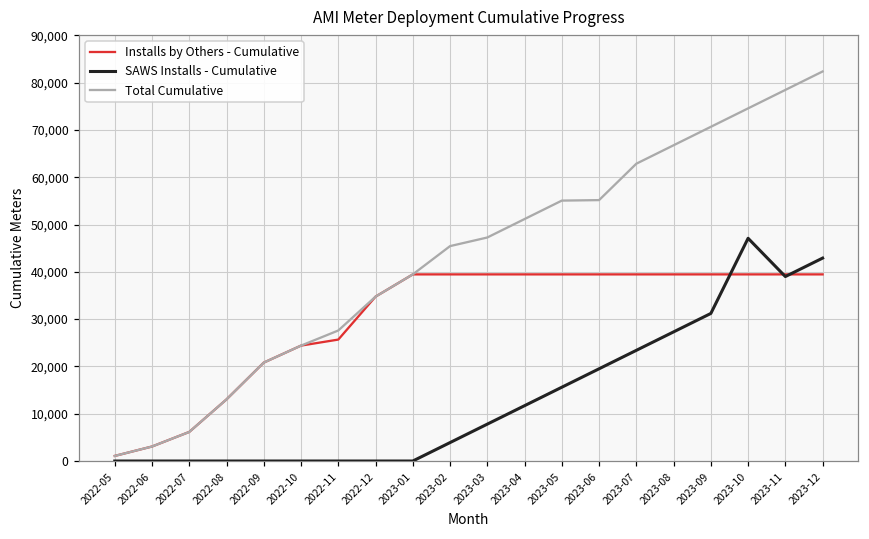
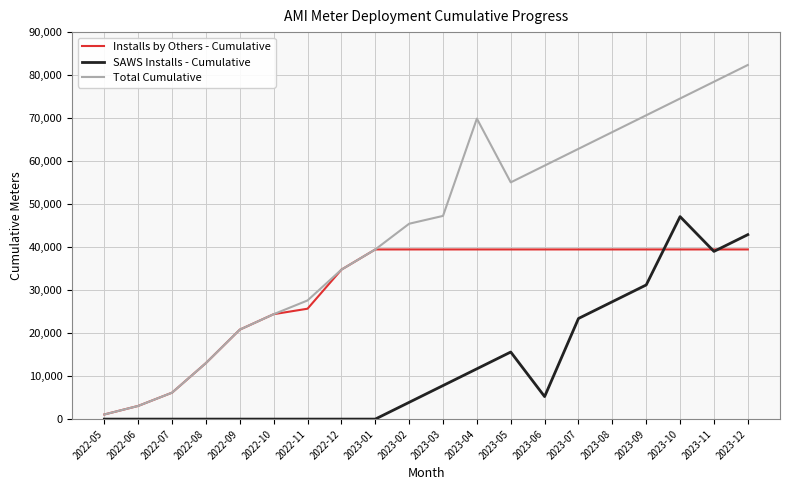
  {
    "Installs by Others - Cumulative": {
      "2022-11": "26,000",
      "2023-02": "39,000",
      "2023-03": "39,000",
      "2023-04": "39,000",
      "2023-05": "39,000",
      "2023-06": "39,000",
      "2023-07": "39,000",
      "2023-08": "39,000",
      "2023-09": "39,000",
      "2023-10": "39,000",
      "2023-12": "39,000"
    },
    "SAWS Installs - Cumulative": {
      "2022-05": "0",
      "2022-06": "0",
      "2022-07": "0",
      "2022-08": "0",
      "2022-09": "0",
      "2022-10": "0",
      "2022-11": "0",
      "2022-12": "0",
      "2023-01": "0",
      "2023-02": "4,000",
      "2023-03": "8,000",
      "2023-04": "12,000",
      "2023-05": "16,000",
-     "2023-06": "20,000",
+     "2023-06": "5,000",
      "2023-07": "23,000",
      "2023-08": "27,000",
      "2023-09": "31,000",
      "2023-10": "47,000",
      "2023-12": "43,000"
    },
    "Total Cumulative": {
      "2022-11": "28,000",
      "2023-02": "45,000",
      "2023-03": "47,000",
-     "2023-04": "51,000",
+     "2023-04": "70,000",
      "2023-05": "55,000",
-     "2023-06": "55,000",
+     "2023-06": "59,000",
      "2023-07": "63,000",
      "2023-08": "67,000",
      "2023-09": "71,000",
      "2023-10": "75,000",
      "2023-11": "78,000",
      "2023-12": "82,000"
    }
  }
